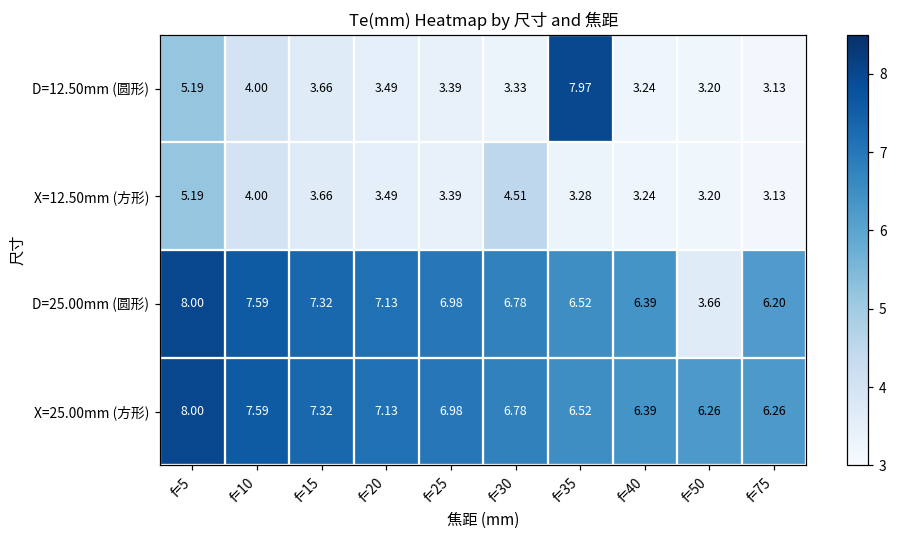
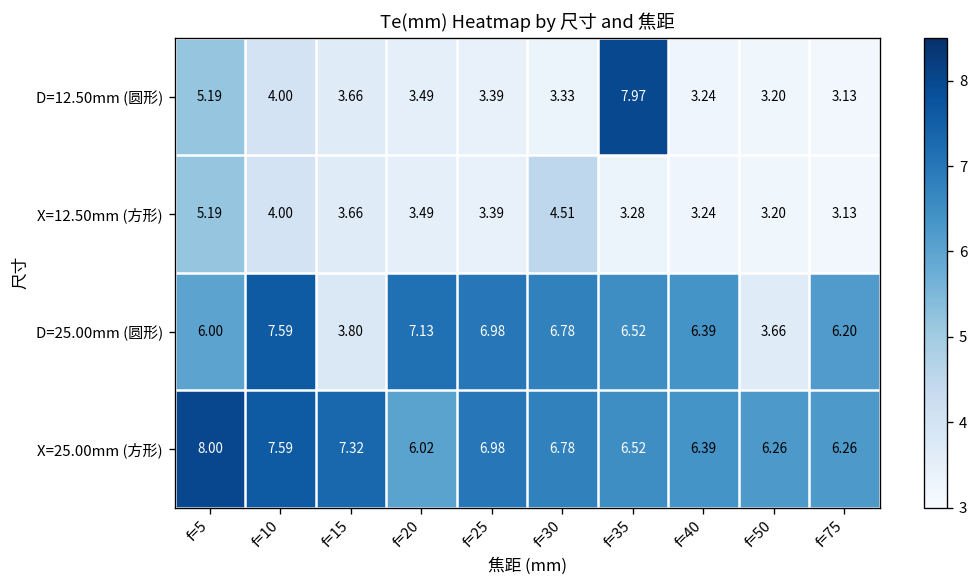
  {
    "D=12.50mm (圆形)": {
      "f=5": 5.19,
      "f=10": 4.00,
      "f=15": 3.66,
      "f=20": 3.49,
      "f=25": 3.39,
      "f=30": 3.33,
      "f=35": 7.97,
      "f=40": 3.24,
      "f=50": 3.20,
      "f=75": 3.13
    },
    "X=12.50mm (方形)": {
      "f=5": 5.19,
      "f=10": 4.00,
      "f=15": 3.66,
      "f=20": 3.49,
      "f=25": 3.39,
      "f=30": 4.51,
      "f=35": 3.28,
      "f=40": 3.24,
      "f=50": 3.20,
      "f=75": 3.13
    },
    "D=25.00mm (圆形)": {
-     "f=5": 8.00,
+     "f=5": 6.00,
      "f=10": 7.59,
-     "f=15": 7.32,
+     "f=15": 3.80,
      "f=20": 7.13,
      "f=25": 6.98,
      "f=30": 6.78,
      "f=35": 6.52,
      "f=40": 6.39,
      "f=50": 3.66,
      "f=75": 6.20
    },
    "X=25.00mm (方形)": {
      "f=5": 8.00,
      "f=10": 7.59,
      "f=15": 7.32,
-     "f=20": 7.13,
+     "f=20": 6.02,
      "f=25": 6.98,
      "f=30": 6.78,
      "f=35": 6.52,
      "f=40": 6.39,
      "f=50": 6.26,
      "f=75": 6.26
    }
  }
